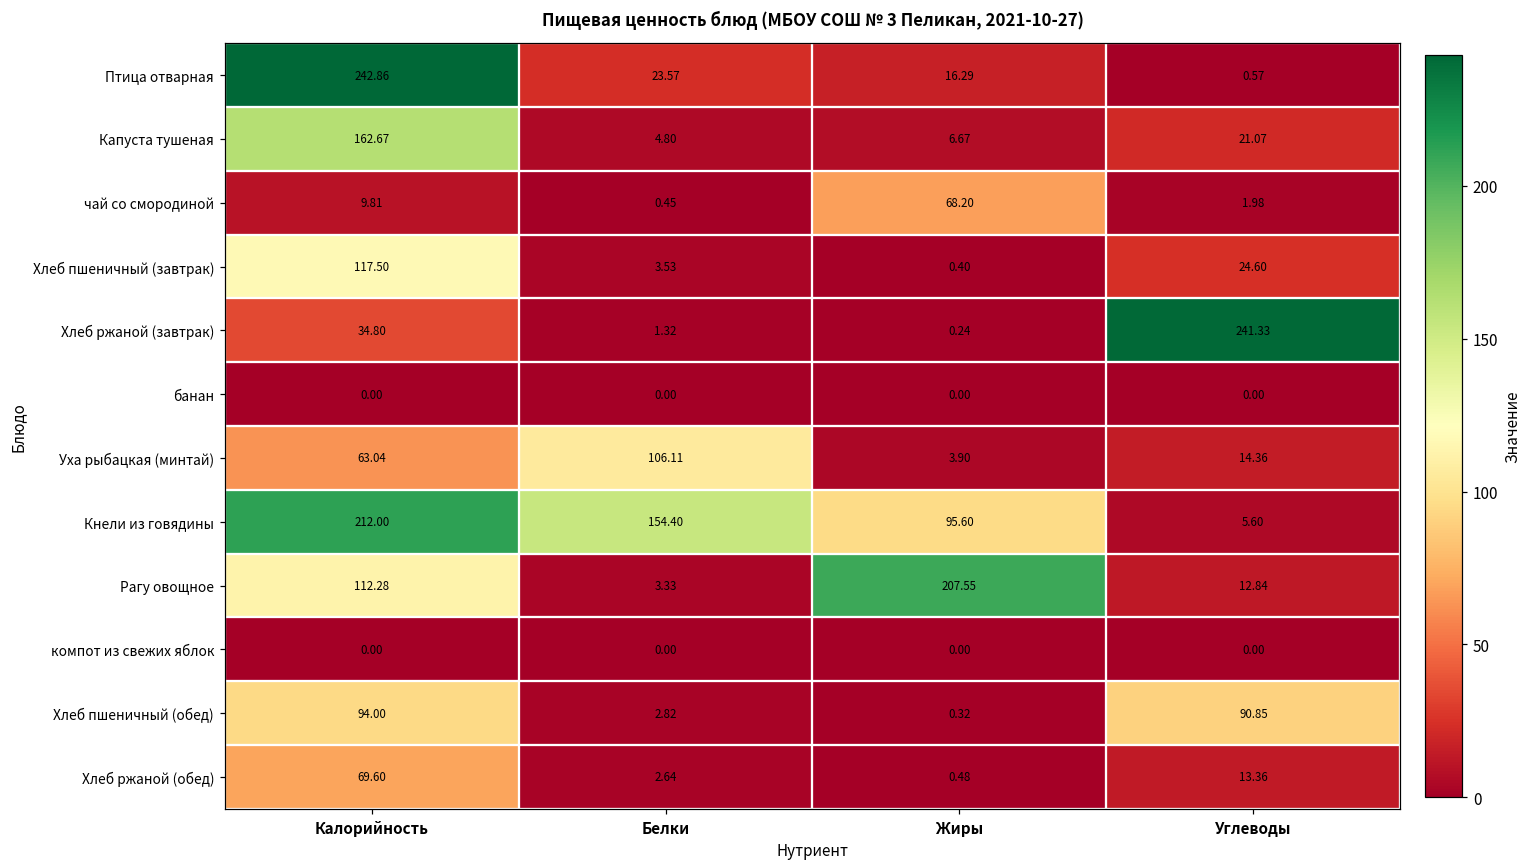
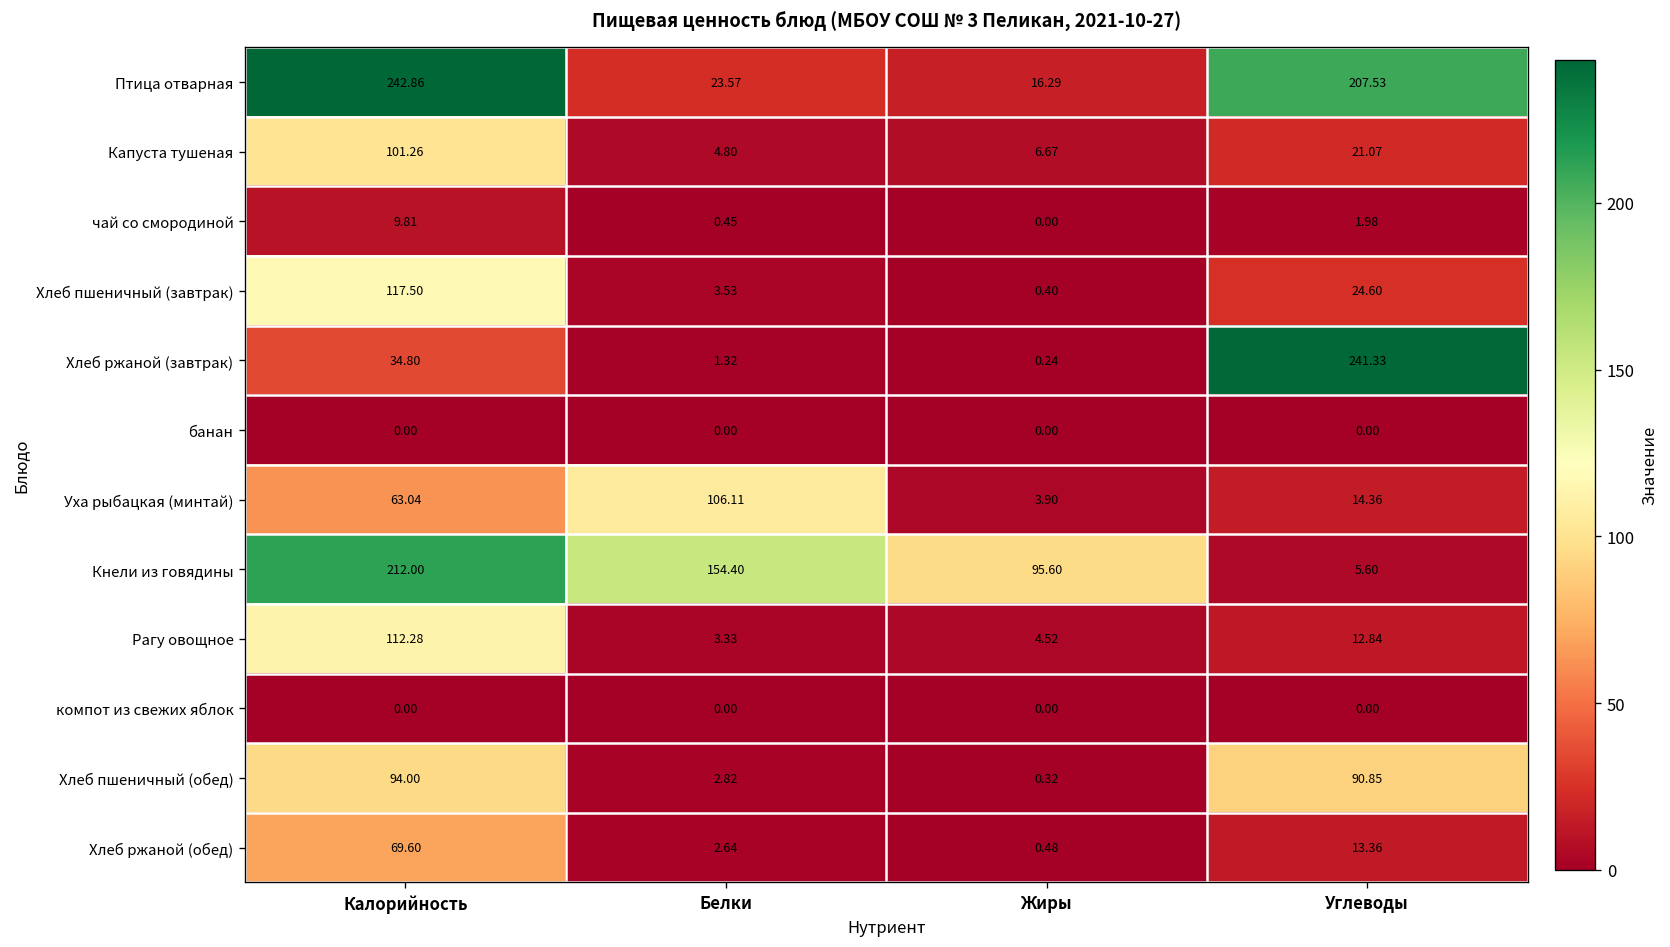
  {
    "Птица отварная": {
      "Калорийность": 242.86,
      "Белки": 23.57,
      "Жиры": 16.29,
-     "Углеводы": 0.57
+     "Углеводы": 207.53
    },
    "Капуста тушеная": {
-     "Калорийность": 162.67,
+     "Калорийность": 101.26,
      "Белки": 4.80,
      "Жиры": 6.67,
      "Углеводы": 21.07
    },
    "чай со смородиной": {
      "Калорийность": 9.81,
      "Белки": 0.45,
-     "Жиры": 68.20,
+     "Жиры": 0.00,
      "Углеводы": 1.98
    },
    "Хлеб пшеничный (завтрак)": {
      "Калорийность": 117.50,
      "Белки": 3.53,
      "Жиры": 0.40,
      "Углеводы": 24.60
    },
    "Хлеб ржаной (завтрак)": {
      "Калорийность": 34.80,
      "Белки": 1.32,
      "Жиры": 0.24,
      "Углеводы": 241.33
    },
    "банан": {
      "Калорийность": 0.00,
      "Белки": 0.00,
      "Жиры": 0.00,
      "Углеводы": 0.00
    },
    "Уха рыбацкая (минтай)": {
      "Калорийность": 63.04,
      "Белки": 106.11,
      "Жиры": 3.90,
      "Углеводы": 14.36
    },
    "Кнели из говядины": {
      "Калорийность": 212.00,
      "Белки": 154.40,
      "Жиры": 95.60,
      "Углеводы": 5.60
    },
    "Рагу овощное": {
      "Калорийность": 112.28,
      "Белки": 3.33,
-     "Жиры": 207.55,
+     "Жиры": 4.52,
      "Углеводы": 12.84
    },
    "компот из свежих яблок": {
      "Калорийность": 0.00,
      "Белки": 0.00,
      "Жиры": 0.00,
      "Углеводы": 0.00
    },
    "Хлеб пшеничный (обед)": {
      "Калорийность": 94.00,
      "Белки": 2.82,
      "Жиры": 0.32,
      "Углеводы": 90.85
    },
    "Хлеб ржаной (обед)": {
      "Калорийность": 69.60,
      "Белки": 2.64,
      "Жиры": 0.48,
      "Углеводы": 13.36
    }
  }
